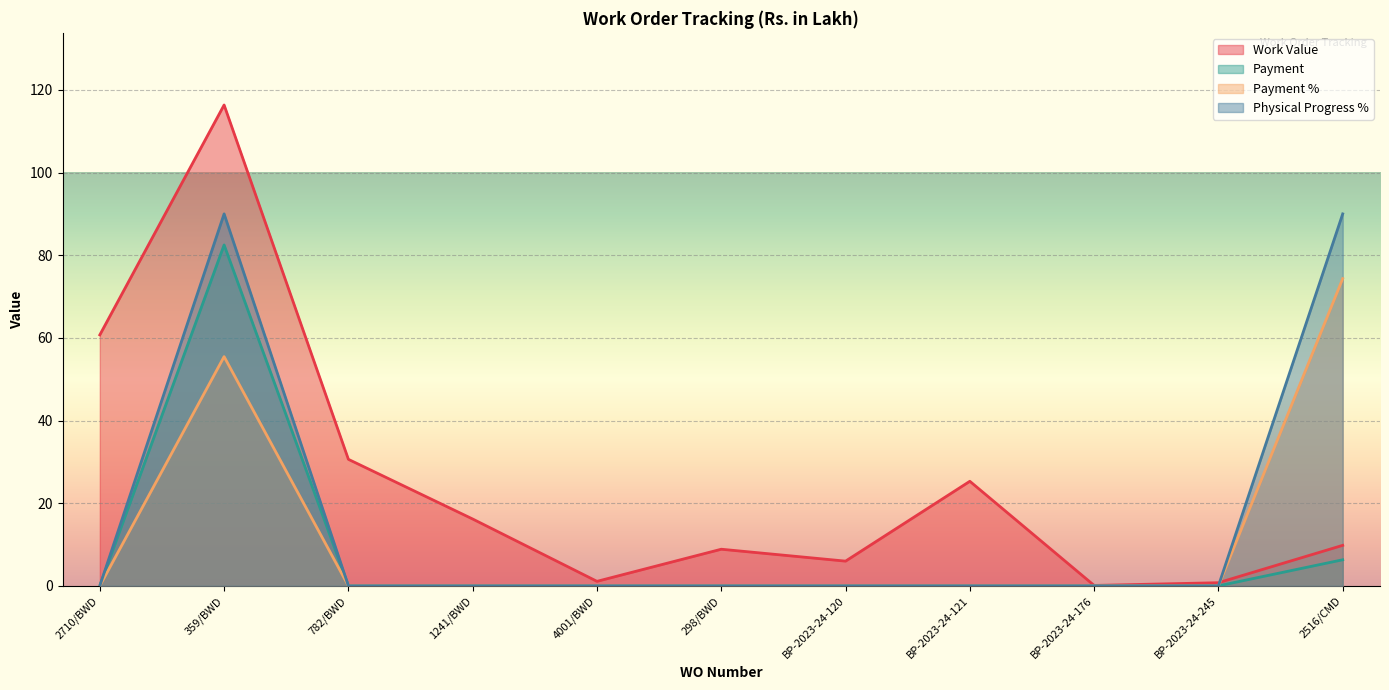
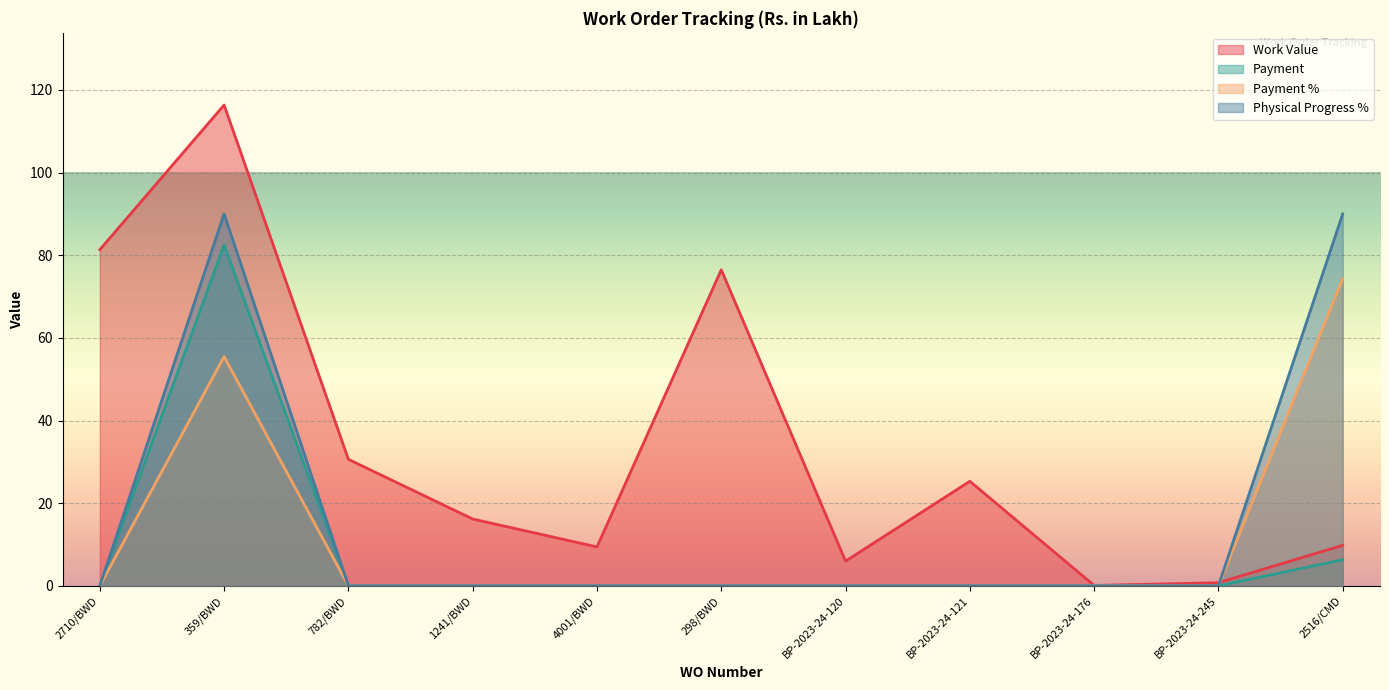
  {
    "Work Value": {
-     "2710/BWD": 61,
+     "2710/BWD": 81,
      "359/BWD": 116,
      "782/BWD": 31,
      "1241/BWD": 16,
-     "4001/BWD": 1,
-     "298/BWD": 9,
+     "4001/BWD": 9,
+     "298/BWD": 76,
      "BP-2023-24-120": 6,
      "BP-2023-24-121": 25,
      "BP-2023-24-245": 1,
      "2516/CMD": 10
    },
    "Payment %": {
      "359/BWD": 55,
      "2516/CMD": 74
    }
  }
